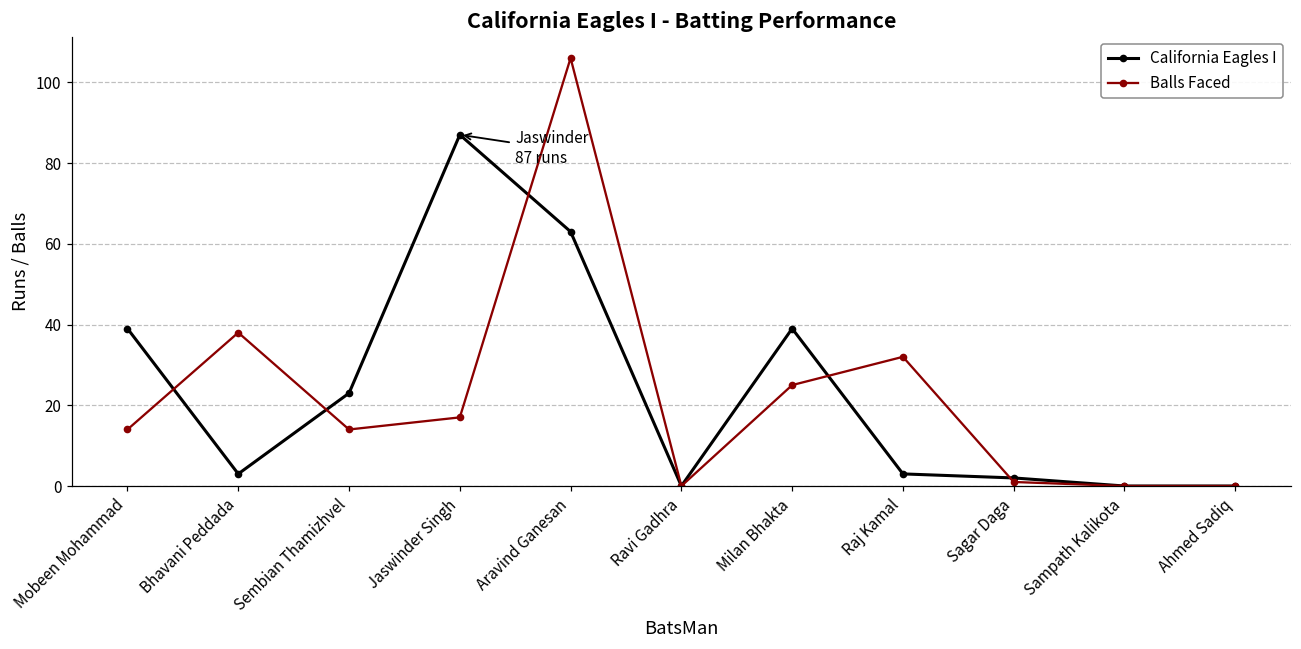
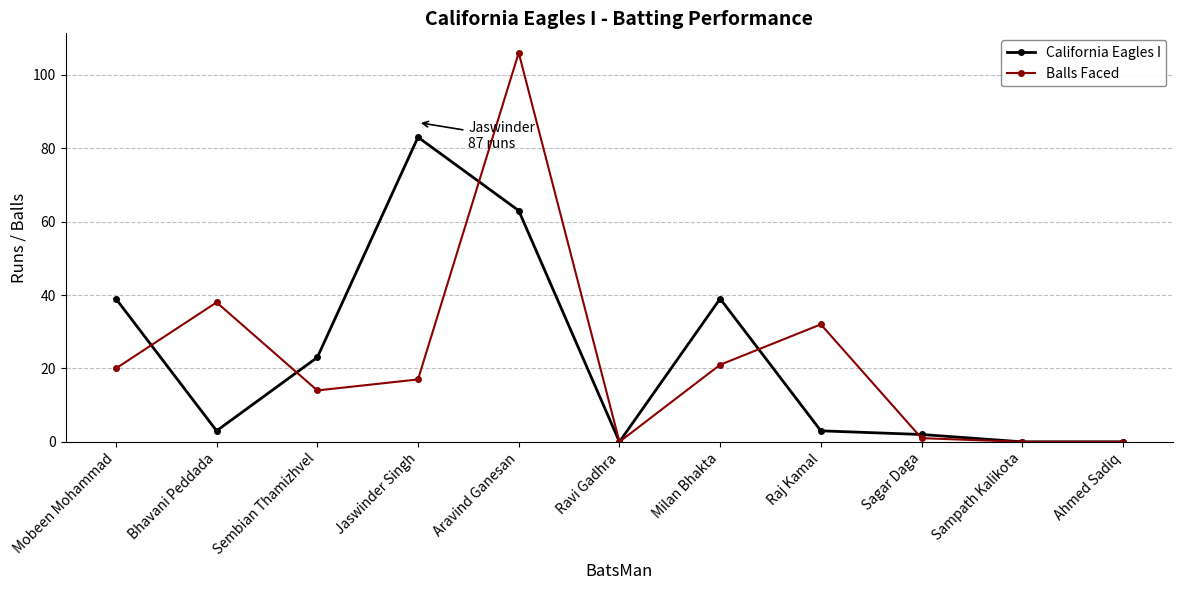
  {
    "California Eagles I": {
      "Mobeen Mohammad": 39,
      "Bhavani Peddada": 3,
      "Sembian Thamizhvel": 23,
-     "Jaswinder Singh": 87,
+     "Jaswinder Singh": 83,
      "Aravind Ganesan": 63,
      "Milan Bhakta": 39,
      "Raj Kamal": 3,
      "Sagar Daga": 2
    },
    "Balls Faced": {
-     "Mobeen Mohammad": 14,
+     "Mobeen Mohammad": 20,
      "Bhavani Peddada": 38,
      "Sembian Thamizhvel": 14,
      "Jaswinder Singh": 17,
      "Aravind Ganesan": 106,
-     "Milan Bhakta": 25,
+     "Milan Bhakta": 21,
      "Raj Kamal": 32,
      "Sagar Daga": 1
    }
  }
